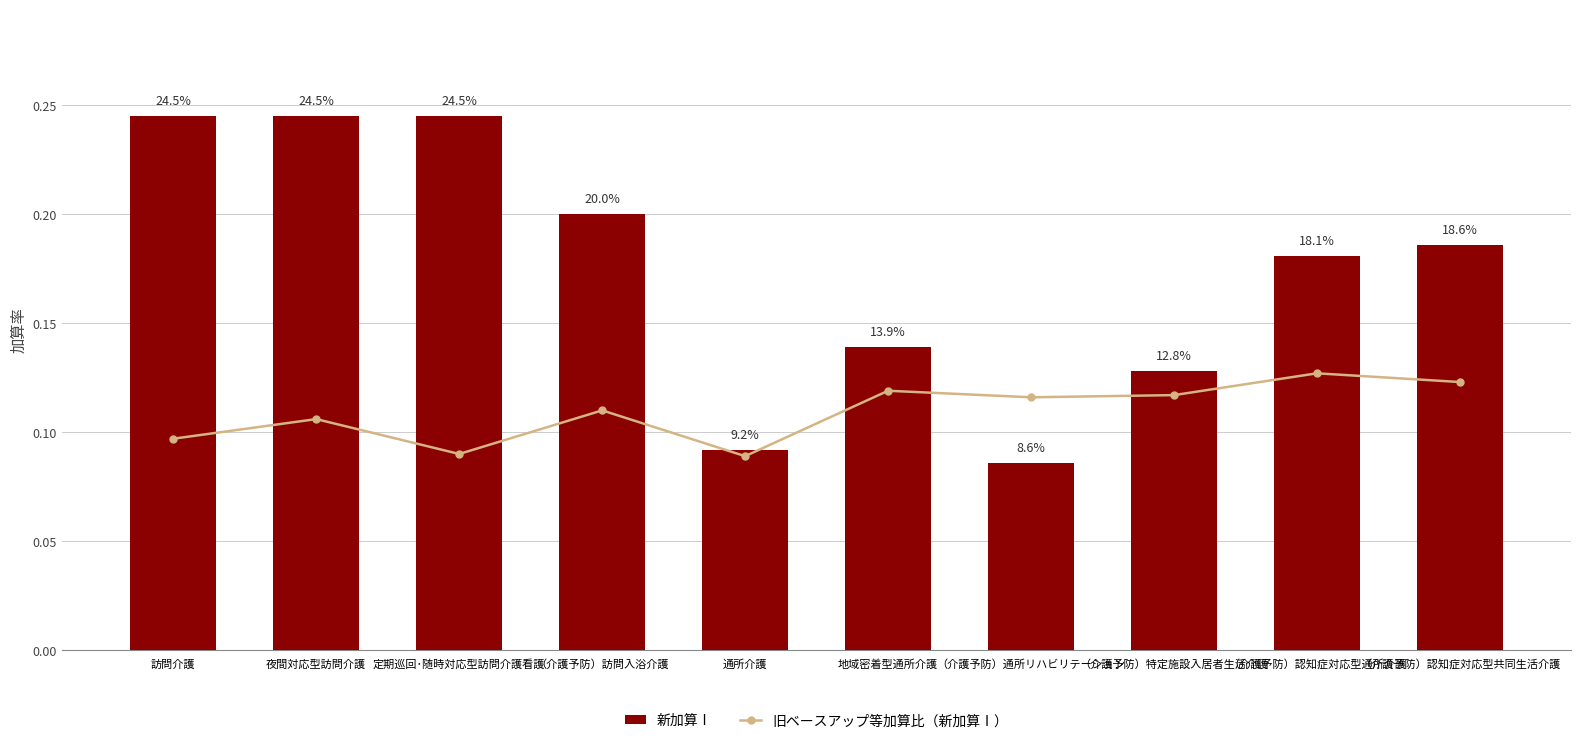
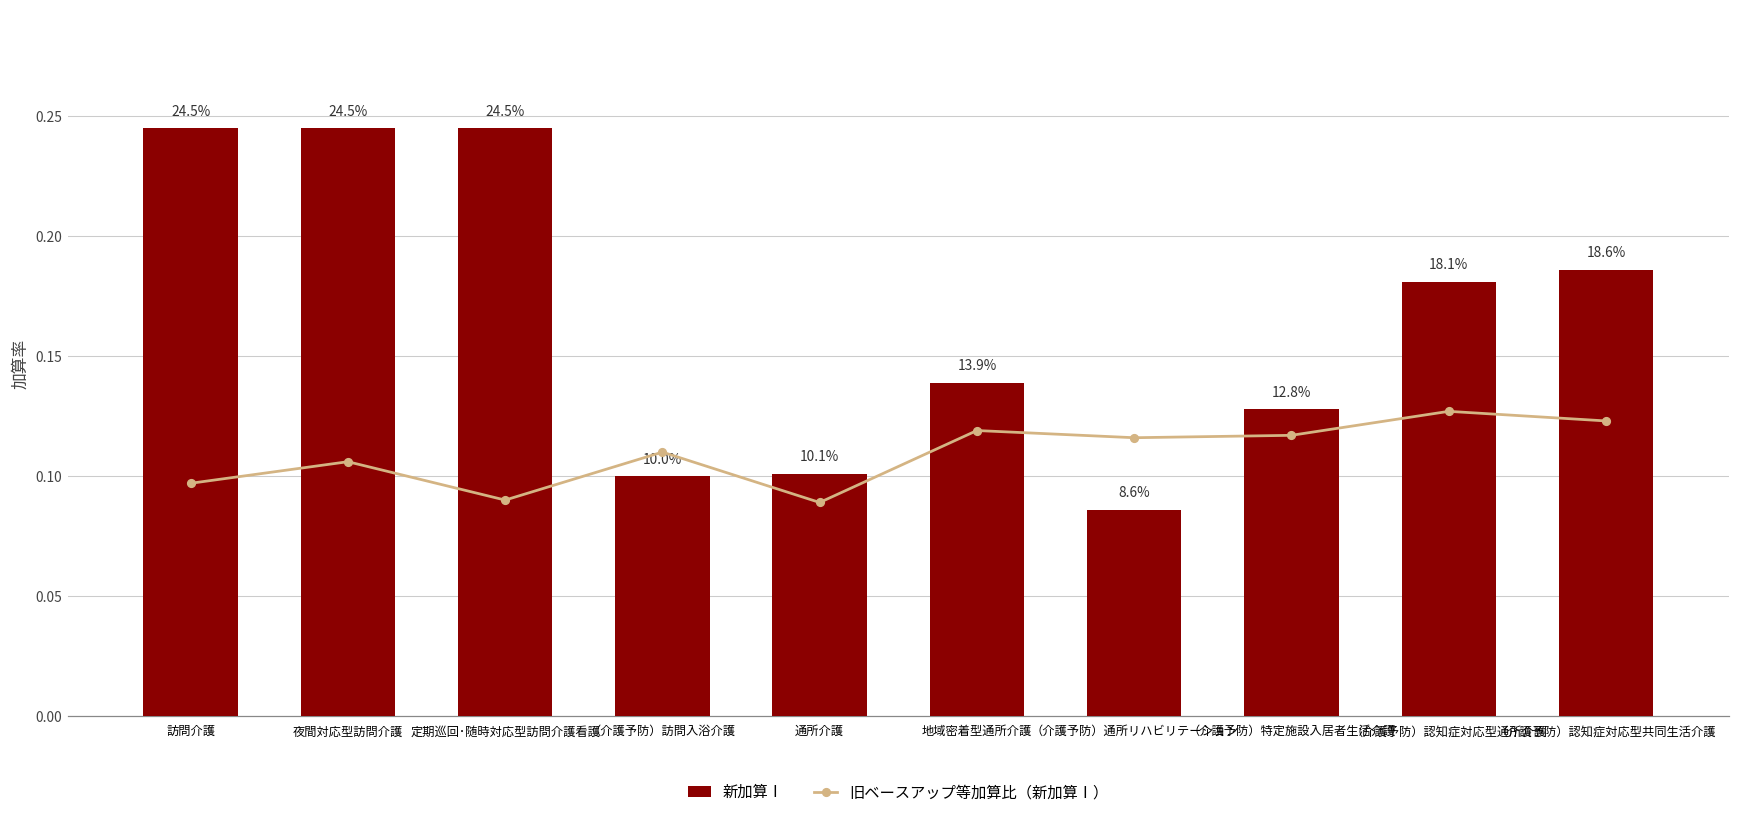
  {
    "旧ベースアップ等加算比（新加算Ⅰ）": {
      "訪問介護": "0.097",
      "夜間対応型訪問介護": "0.106",
      "定期巡回･随時対応型訪問介護看護": "0.090",
      "（介護予防）訪問入浴介護": "0.110",
      "通所介護": "0.089",
      "地域密着型通所介護": "0.119"
    },
    "新加算Ⅰ": {
      "訪問介護": "24.5%",
      "夜間対応型訪問介護": "24.5%",
      "定期巡回･随時対応型訪問介護看護": "24.5%",
-     "（介護予防）訪問入浴介護": "20.0%",
-     "通所介護": "9.2%",
+     "（介護予防）訪問入浴介護": "10.0%",
+     "通所介護": "10.1%",
      "地域密着型通所介護": "13.9%"
    }
  }
